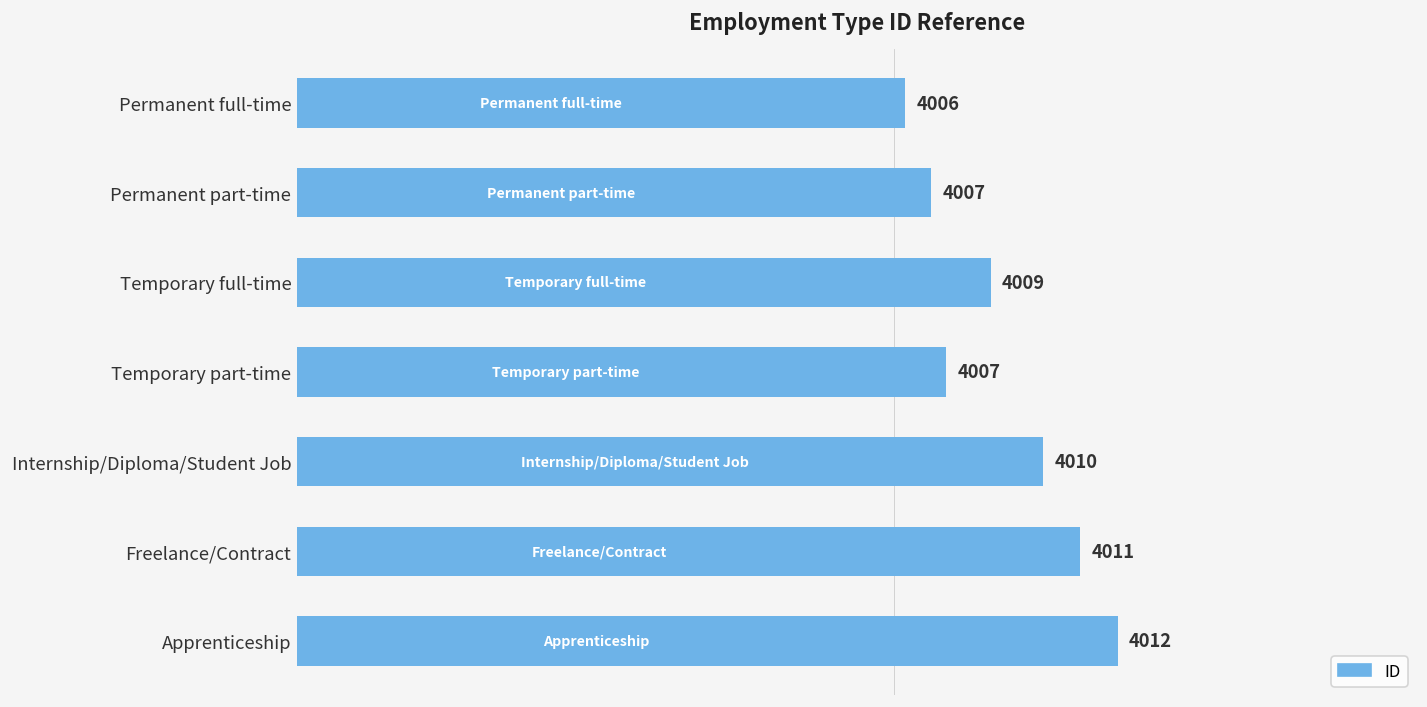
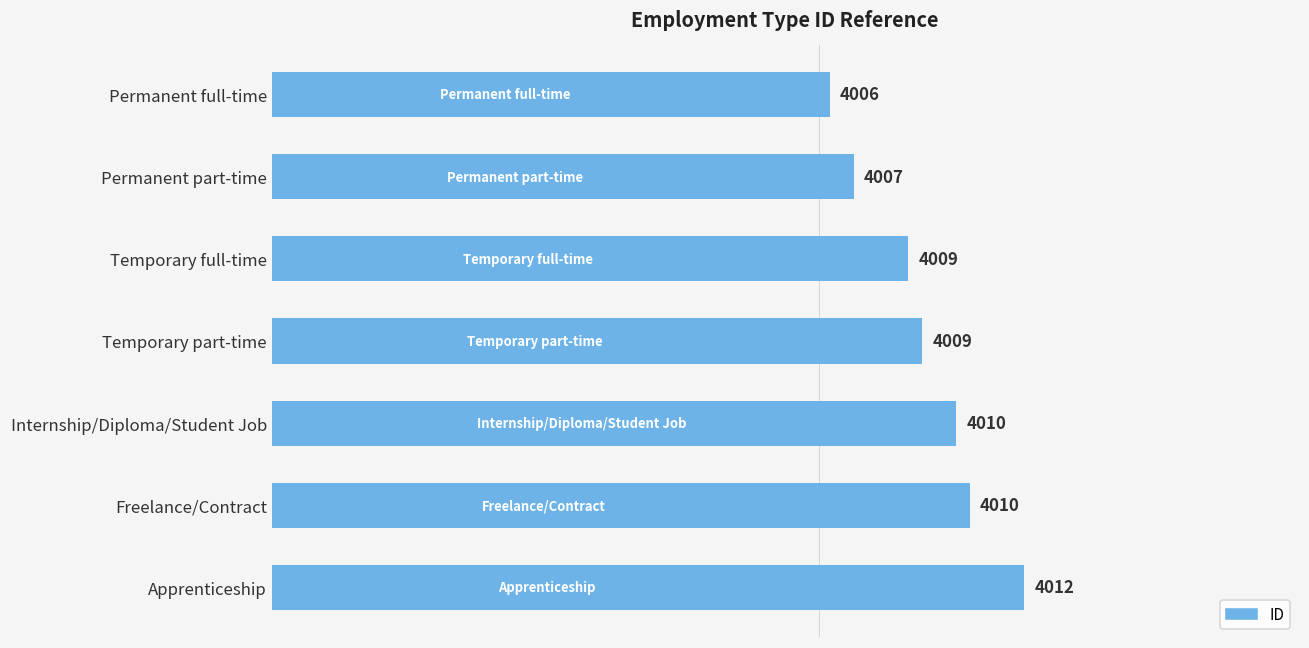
  {
    "Permanent full-time": 4006,
    "Permanent part-time": 4007,
    "Temporary full-time": 4009,
-   "Temporary part-time": 4007,
+   "Temporary part-time": 4009,
    "Internship/Diploma/Student Job": 4010,
-   "Freelance/Contract": 4011,
+   "Freelance/Contract": 4010,
    "Apprenticeship": 4012
  }
